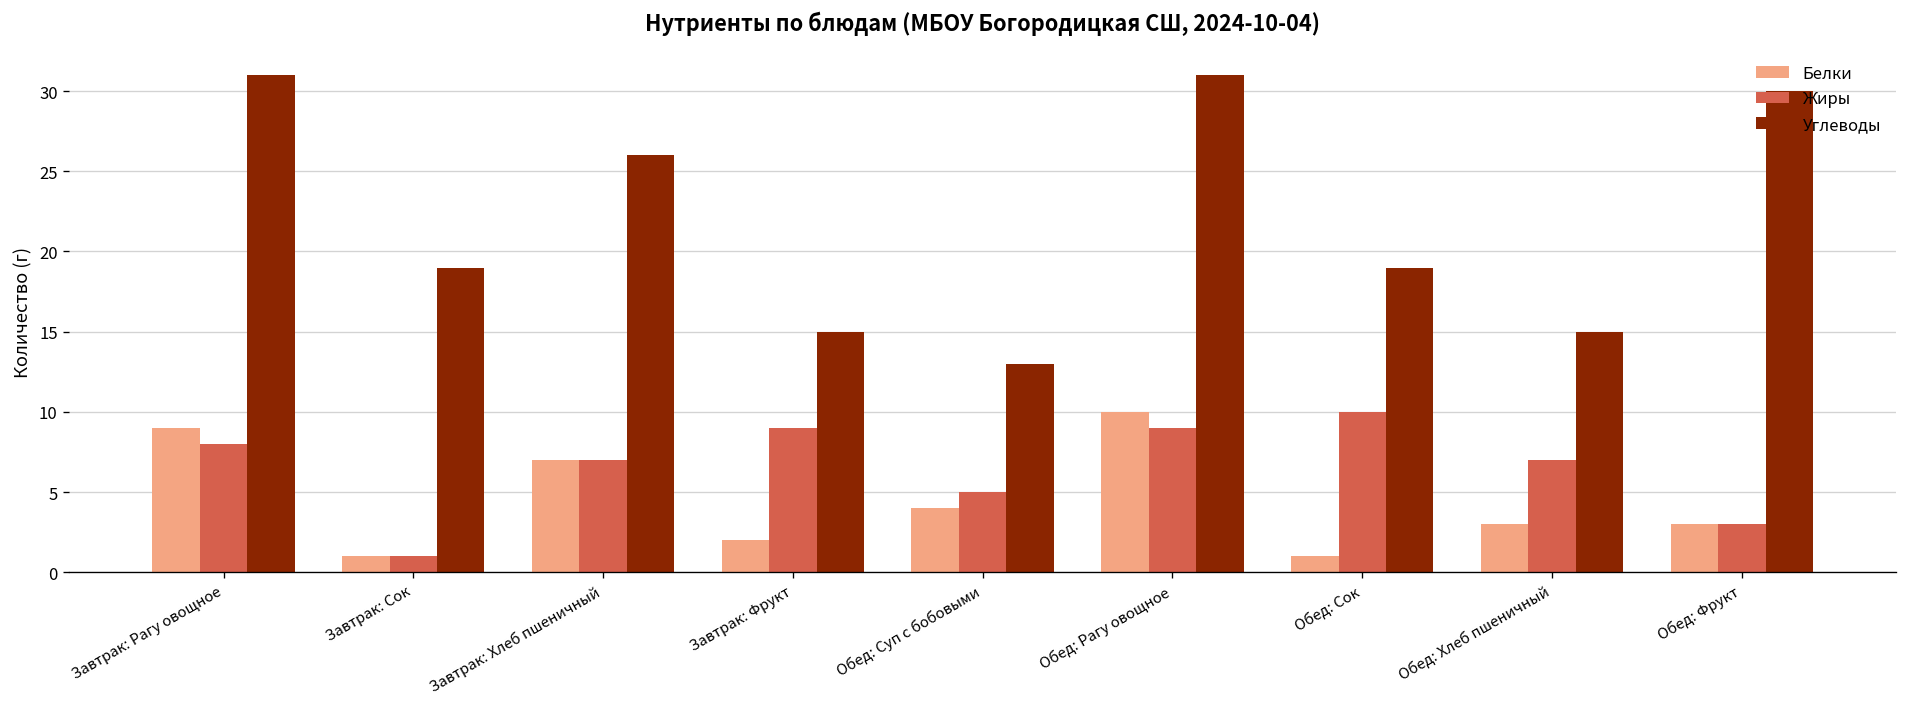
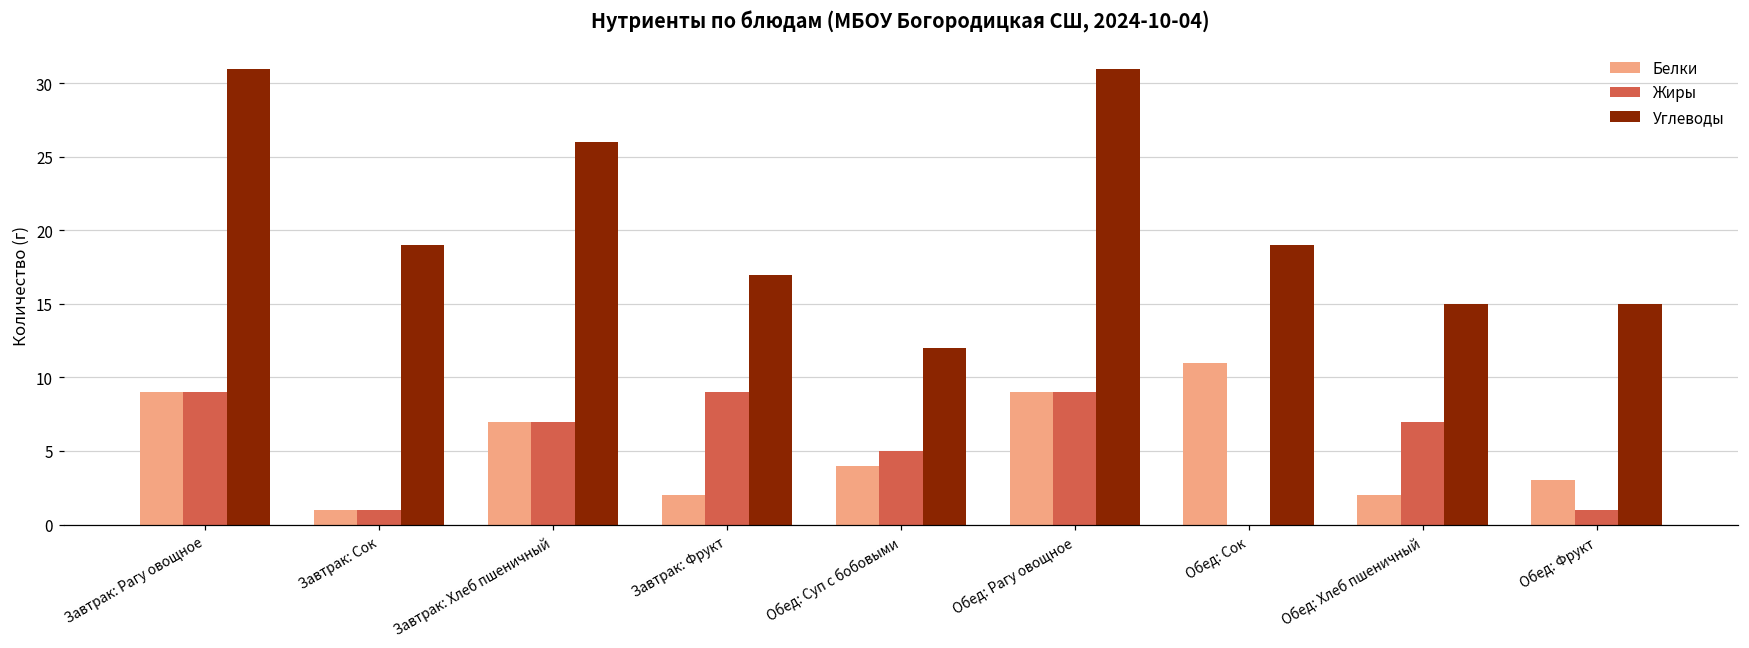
  {
    "Белки": {
      "Завтрак: Рагу овощное": 9,
      "Завтрак: Сок": 1,
      "Завтрак: Хлеб пшеничный": 7,
      "Завтрак: Фрукт": 2,
      "Обед: Суп с бобовыми": 4,
-     "Обед: Рагу овощное": 10,
-     "Обед: Сок": 1,
-     "Обед: Хлеб пшеничный": 3,
+     "Обед: Рагу овощное": 9,
+     "Обед: Сок": 11,
+     "Обед: Хлеб пшеничный": 2,
      "Обед: Фрукт": 3
    },
    "Жиры": {
-     "Завтрак: Рагу овощное": 8,
+     "Завтрак: Рагу овощное": 9,
      "Завтрак: Сок": 1,
      "Завтрак: Хлеб пшеничный": 7,
      "Завтрак: Фрукт": 9,
      "Обед: Суп с бобовыми": 5,
      "Обед: Рагу овощное": 9,
-     "Обед: Сок": 10,
+     "Обед: Сок": 0,
      "Обед: Хлеб пшеничный": 7,
-     "Обед: Фрукт": 3
+     "Обед: Фрукт": 1
    },
    "Углеводы": {
      "Завтрак: Рагу овощное": 31,
      "Завтрак: Сок": 19,
      "Завтрак: Хлеб пшеничный": 26,
-     "Завтрак: Фрукт": 15,
-     "Обед: Суп с бобовыми": 13,
+     "Завтрак: Фрукт": 17,
+     "Обед: Суп с бобовыми": 12,
      "Обед: Рагу овощное": 31,
      "Обед: Сок": 19,
      "Обед: Хлеб пшеничный": 15,
-     "Обед: Фрукт": 30
+     "Обед: Фрукт": 15
    }
  }
